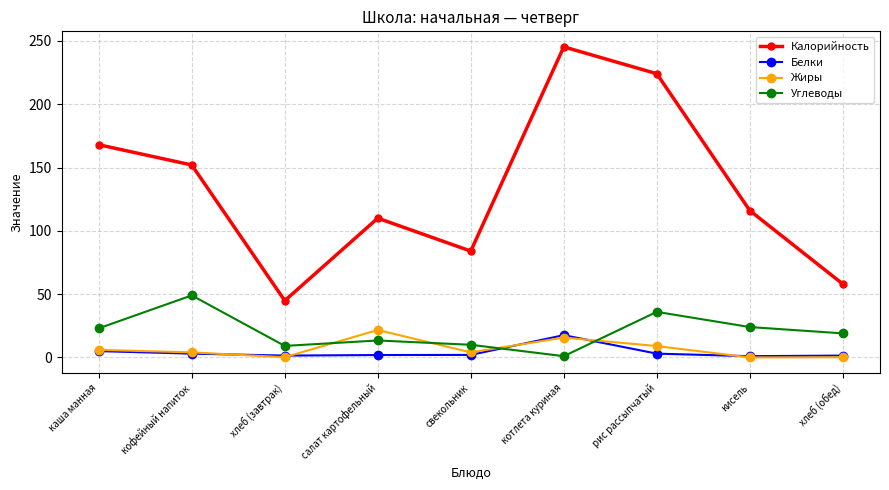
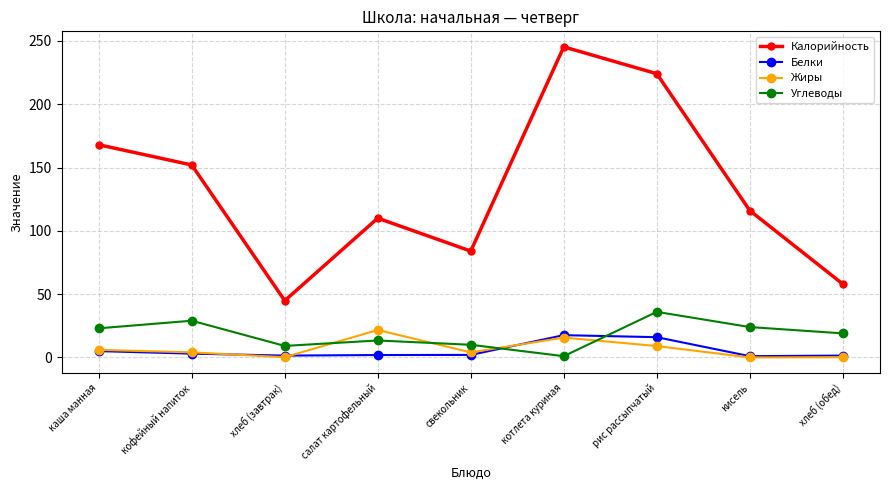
  {
    "Калорийность": {
      "каша манная": 168,
      "кофейный напиток": 152,
      "хлеб (завтрак)": 45,
      "салат картофельный": 110,
      "свекольник": 84,
      "котлета куриная": 245,
      "рис рассыпчатый": 224,
      "кисель": 116,
      "хлеб (обед)": 58
    },
    "Белки": {
      "салат картофельный": 2,
-     "рис рассыпчатый": 3
+     "рис рассыпчатый": 16
    },
    "Жиры": {
      "салат картофельный": 22,
      "рис рассыпчатый": 9
    },
    "Углеводы": {
      "каша манная": 23,
-     "кофейный напиток": 49,
+     "кофейный напиток": 29,
      "хлеб (завтрак)": 9,
      "салат картофельный": 13,
      "свекольник": 10,
      "котлета куриная": 1,
      "рис рассыпчатый": 36,
      "кисель": 24,
      "хлеб (обед)": 19
    }
  }
